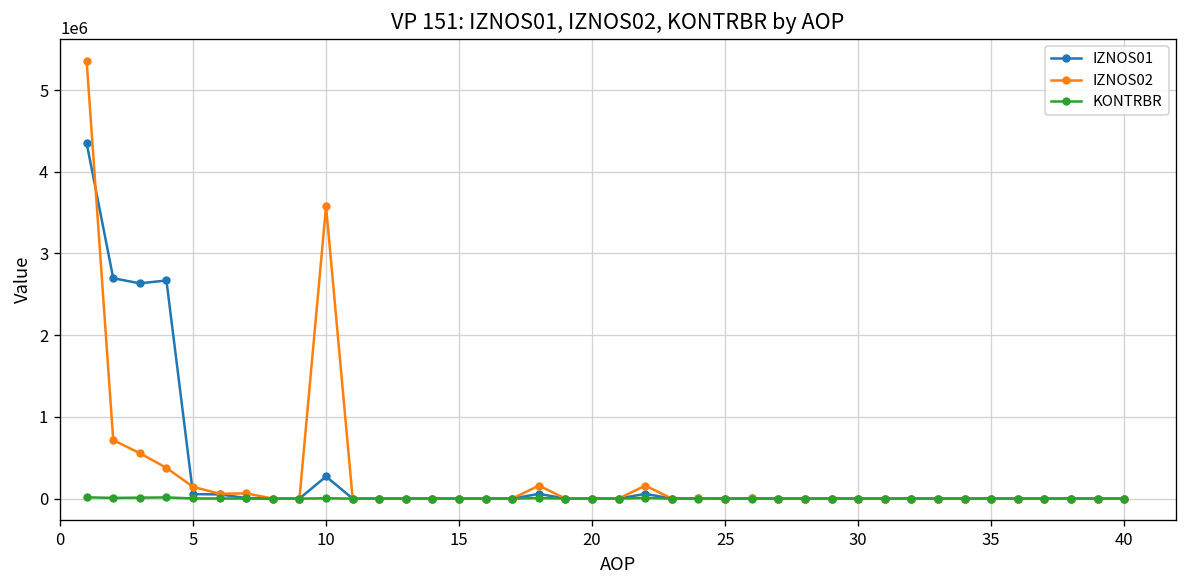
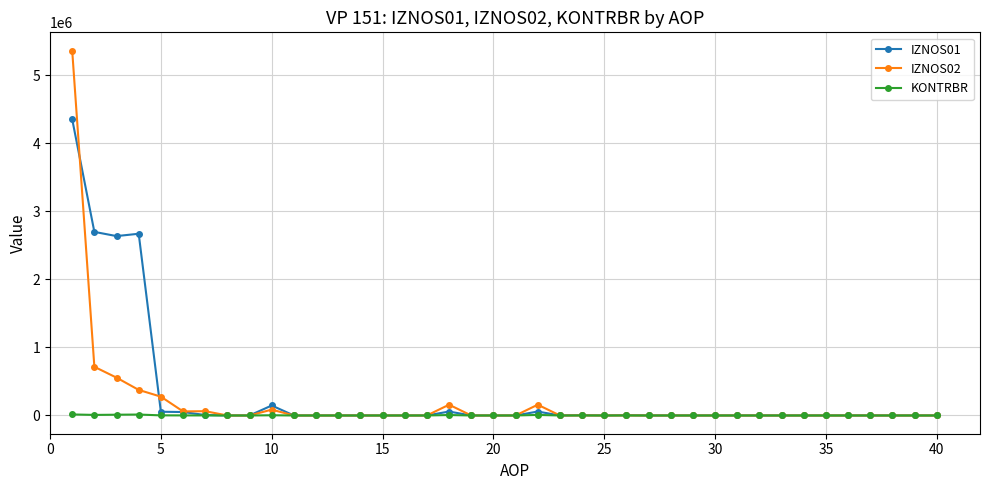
  {
    "IZNOS01": {
      "5": 100000,
-     "10": 300000
+     "10": 100000
    },
    "IZNOS02": {
-     "5": 100000,
-     "10": 3600000
+     "5": 300000,
+     "10": 100000
    },
    "KONTRBR": {
      "5": 0,
      "10": 0
    }
  }
